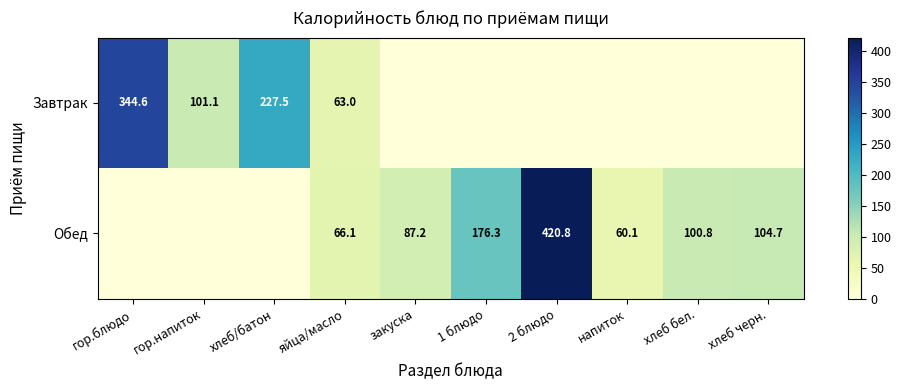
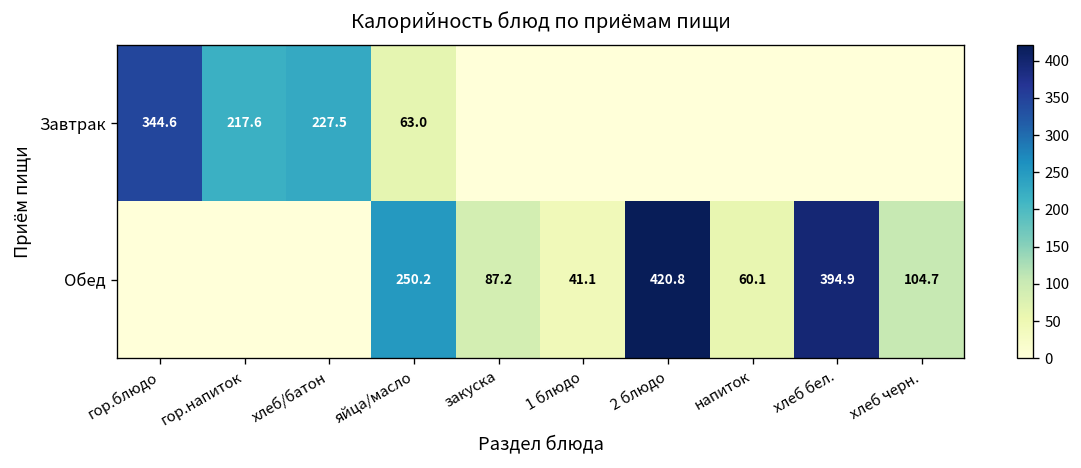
  {
    "Завтрак": {
      "гор.блюдо": 344.6,
-     "гор.напиток": 101.1,
+     "гор.напиток": 217.6,
      "хлеб/батон": 227.5,
      "яйца/масло": 63.0
    },
    "Обед": {
-     "яйца/масло": 66.1,
+     "яйца/масло": 250.2,
      "закуска": 87.2,
-     "1 блюдо": 176.3,
+     "1 блюдо": 41.1,
      "2 блюдо": 420.8,
      "напиток": 60.1,
-     "хлеб бел.": 100.8,
+     "хлеб бел.": 394.9,
      "хлеб черн.": 104.7
    }
  }
